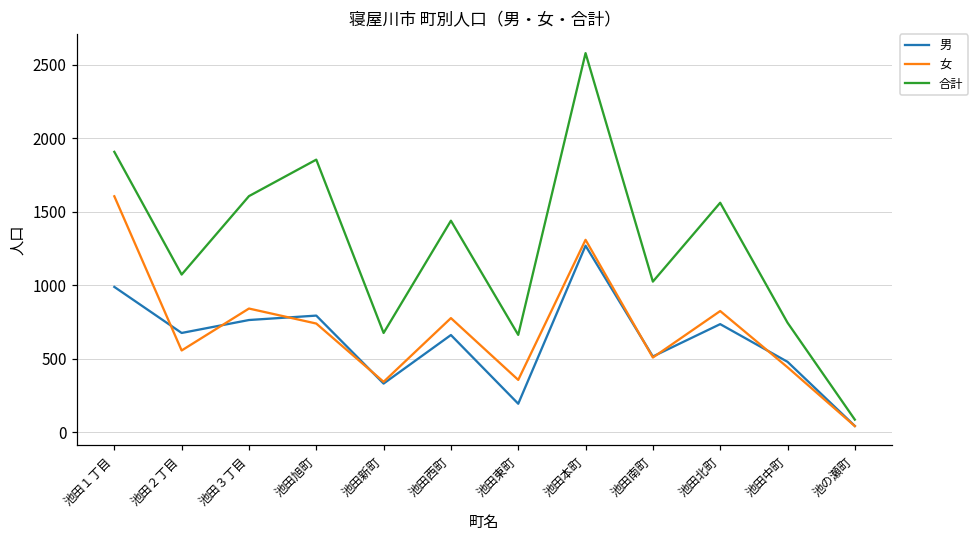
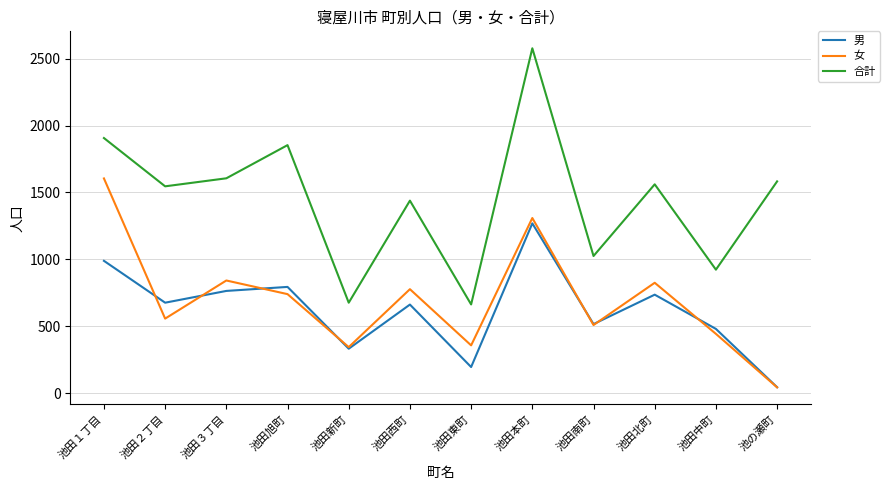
  {
    "男": {
      "池田１丁目": 990,
      "池田２丁目": 680,
      "池田３丁目": 760,
      "池田旭町": 790,
      "池田西町": 660,
      "池田東町": 200,
      "池田本町": 1270,
      "池田北町": 740,
      "池田中町": 480
    },
    "女": {
      "池田１丁目": 1610,
      "池田２丁目": 560,
      "池田３丁目": 840,
      "池田旭町": 740,
      "池田西町": 780,
      "池田東町": 360,
      "池田本町": 1310,
      "池田北町": 830,
      "池田中町": 440
    },
    "合計": {
      "池田１丁目": 1910,
-     "池田２丁目": 1070,
+     "池田２丁目": 1550,
      "池田３丁目": 1610,
      "池田旭町": 1850,
      "池田新町": 680,
      "池田西町": 1440,
      "池田東町": 660,
      "池田本町": 2580,
      "池田南町": 1030,
      "池田北町": 1560,
-     "池田中町": 750,
-     "池の瀬町": 90
+     "池田中町": 920,
+     "池の瀬町": 1580
    }
  }
